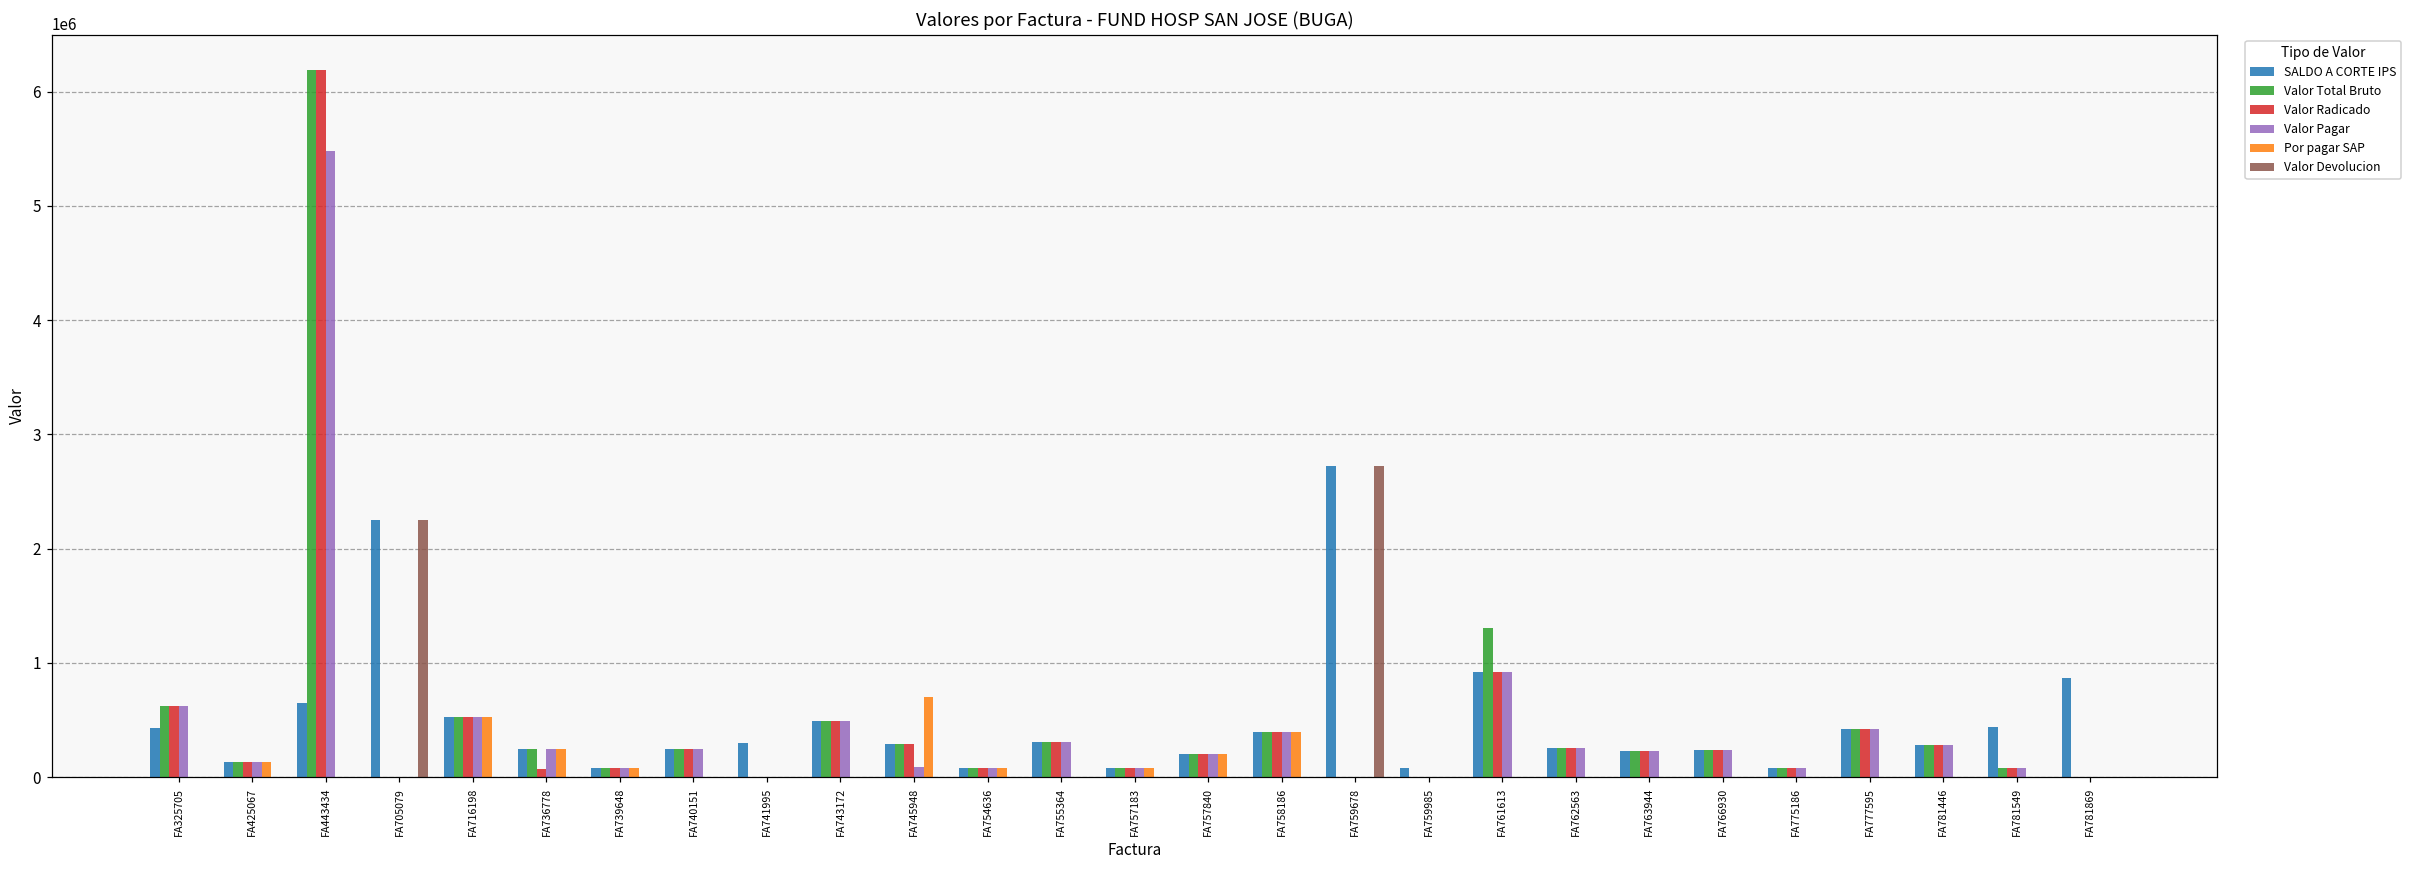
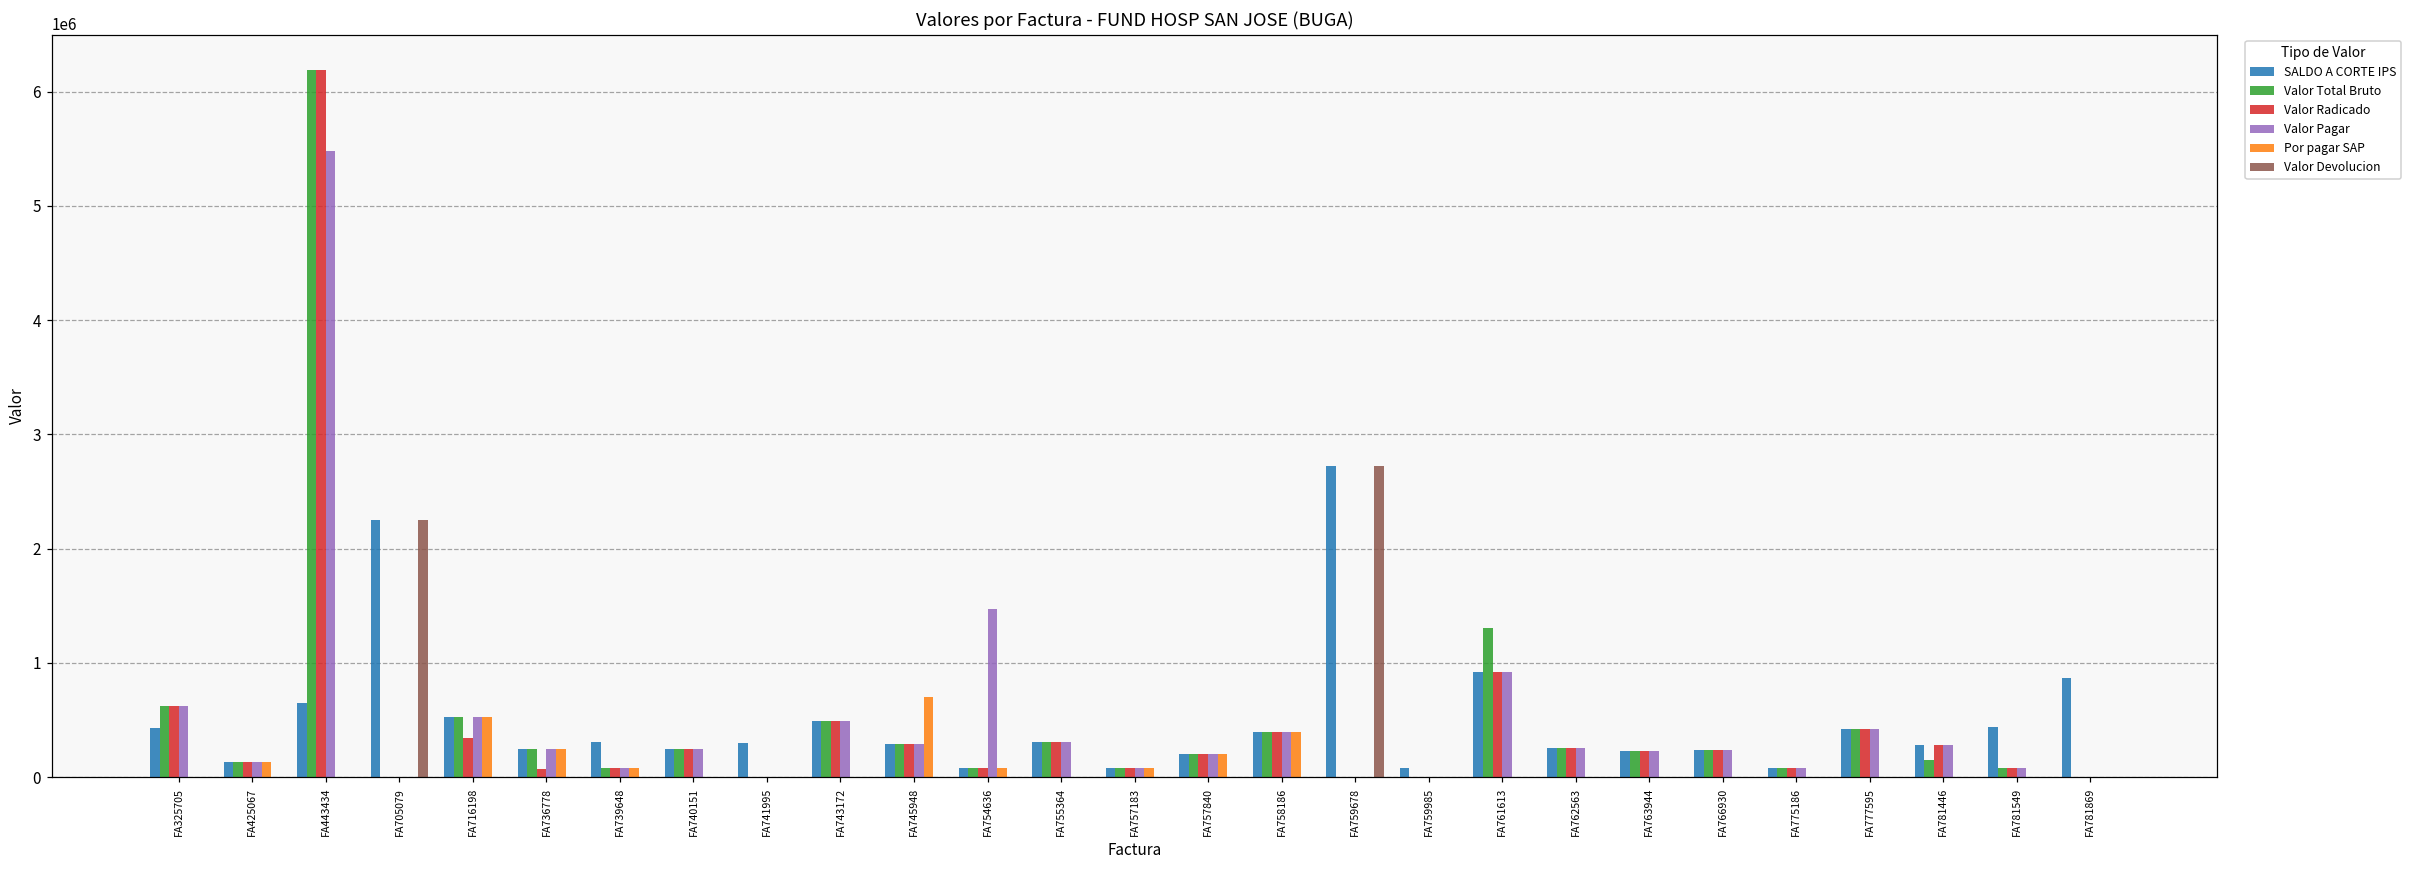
  {
    "SALDO A CORTE IPS": {
      "FA325705": 430000,
      "FA425067": 130000,
      "FA443434": 650000,
      "FA705079": 2250000,
      "FA716198": 530000,
      "FA736778": 240000,
-     "FA739648": 80000,
+     "FA739648": 310000,
      "FA740151": 240000,
      "FA741995": 300000,
      "FA743172": 490000,
      "FA745948": 290000,
      "FA754636": 80000,
      "FA755364": 300000,
      "FA757183": 80000,
      "FA757840": 200000,
      "FA758186": 390000,
      "FA759678": 2730000,
      "FA759985": 80000,
      "FA761613": 920000,
      "FA762563": 250000,
      "FA763944": 230000,
      "FA766930": 240000,
      "FA775186": 80000,
      "FA777595": 420000,
      "FA781446": 280000,
      "FA781549": 430000,
      "FA781869": 870000
    },
    "Valor Total Bruto": {
      "FA325705": 620000,
      "FA425067": 130000,
      "FA443434": 6190000,
      "FA705079": 0,
      "FA716198": 530000,
      "FA736778": 240000,
      "FA739648": 80000,
      "FA740151": 240000,
      "FA741995": 0,
      "FA743172": 490000,
      "FA745948": 290000,
      "FA754636": 80000,
      "FA755364": 300000,
      "FA757183": 80000,
      "FA757840": 200000,
      "FA758186": 390000,
      "FA759678": 0,
      "FA759985": 0,
      "FA761613": 1300000,
      "FA762563": 250000,
      "FA763944": 230000,
      "FA766930": 240000,
      "FA775186": 80000,
      "FA777595": 420000,
-     "FA781446": 280000,
+     "FA781446": 150000,
      "FA781549": 80000,
      "FA781869": 0
    },
    "Valor Radicado": {
      "FA325705": 620000,
      "FA425067": 130000,
      "FA443434": 6190000,
      "FA705079": 0,
-     "FA716198": 530000,
+     "FA716198": 340000,
      "FA736778": 70000,
      "FA739648": 80000,
      "FA740151": 240000,
      "FA741995": 0,
      "FA743172": 490000,
      "FA745948": 290000,
      "FA754636": 80000,
      "FA755364": 300000,
      "FA757183": 80000,
      "FA757840": 200000,
      "FA758186": 390000,
      "FA759678": 0,
      "FA759985": 0,
      "FA761613": 920000,
      "FA762563": 250000,
      "FA763944": 230000,
      "FA766930": 240000,
      "FA775186": 80000,
      "FA777595": 420000,
      "FA781446": 280000,
      "FA781549": 80000,
      "FA781869": 0
    },
    "Valor Pagar": {
      "FA325705": 620000,
      "FA425067": 130000,
      "FA443434": 5480000,
      "FA705079": 0,
      "FA716198": 530000,
      "FA736778": 240000,
      "FA739648": 80000,
      "FA740151": 240000,
      "FA741995": 0,
      "FA743172": 490000,
-     "FA745948": 90000,
-     "FA754636": 80000,
+     "FA745948": 290000,
+     "FA754636": 1470000,
      "FA755364": 300000,
      "FA757183": 80000,
      "FA757840": 200000,
      "FA758186": 390000,
      "FA759678": 0,
      "FA759985": 0,
      "FA761613": 920000,
      "FA762563": 250000,
      "FA763944": 230000,
      "FA766930": 240000,
      "FA775186": 80000,
      "FA777595": 420000,
      "FA781446": 280000,
      "FA781549": 80000,
      "FA781869": 0
    },
    "Por pagar SAP": {
      "FA325705": 0,
      "FA425067": 130000,
      "FA443434": 0,
      "FA705079": 0,
      "FA716198": 530000,
      "FA736778": 240000,
      "FA739648": 80000,
      "FA740151": 0,
      "FA741995": 0,
      "FA743172": 0,
      "FA745948": 700000,
      "FA754636": 80000,
      "FA755364": 0,
      "FA757183": 80000,
      "FA757840": 200000,
      "FA758186": 390000,
      "FA759678": 0,
      "FA759985": 0,
      "FA761613": 0,
      "FA762563": 0,
      "FA763944": 0,
      "FA766930": 0,
      "FA775186": 0,
      "FA777595": 0,
      "FA781446": 0,
      "FA781549": 0,
      "FA781869": 0
    },
    "Valor Devolucion": {
      "FA325705": 0,
      "FA425067": 0,
      "FA443434": 0,
      "FA705079": 2250000,
      "FA716198": 0,
      "FA736778": 0,
      "FA739648": 0,
      "FA740151": 0,
      "FA741995": 0,
      "FA743172": 0,
      "FA745948": 0,
      "FA754636": 0,
      "FA755364": 0,
      "FA757183": 0,
      "FA757840": 0,
      "FA758186": 0,
      "FA759678": 2730000,
      "FA759985": 0,
      "FA761613": 0,
      "FA762563": 0,
      "FA763944": 0,
      "FA766930": 0,
      "FA775186": 0,
      "FA777595": 0,
      "FA781446": 0,
      "FA781549": 0,
      "FA781869": 0
    }
  }
